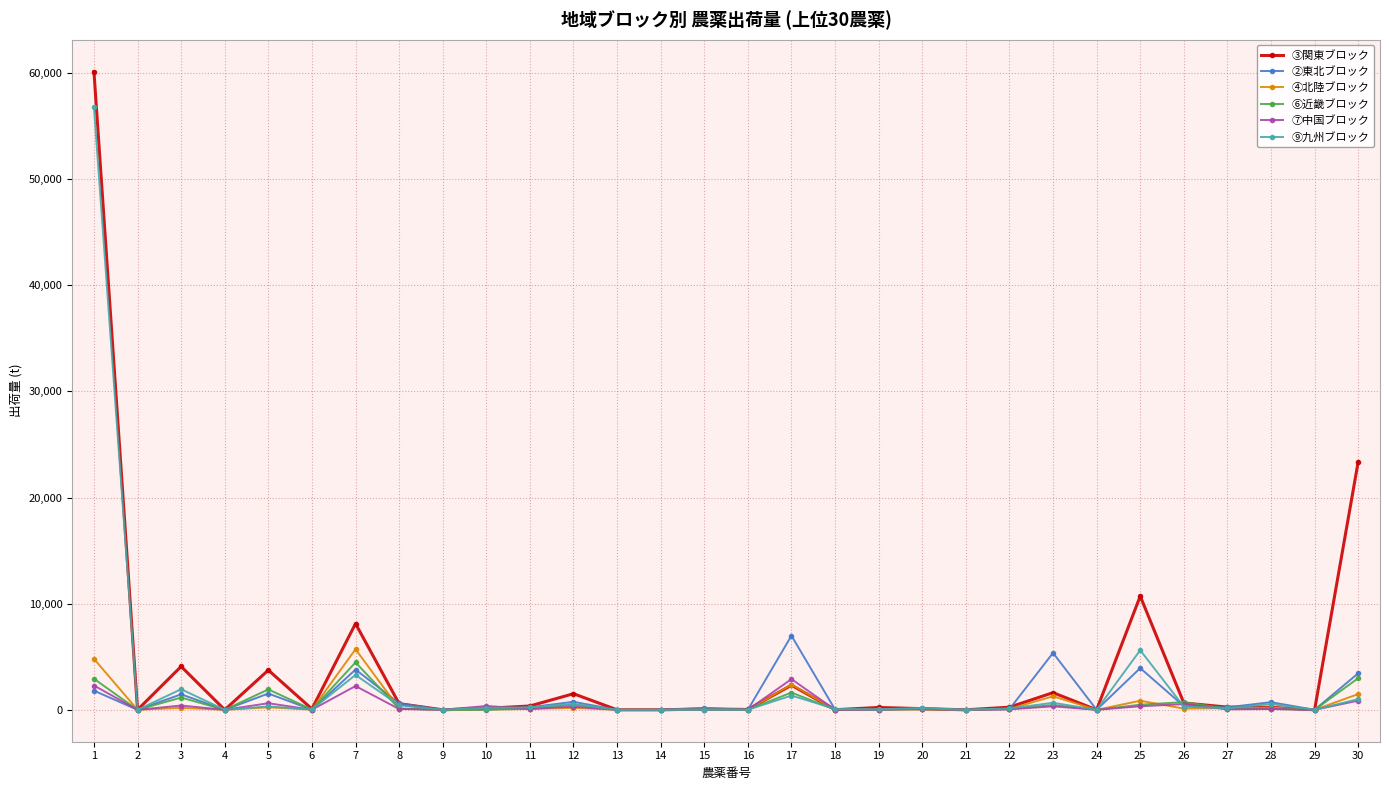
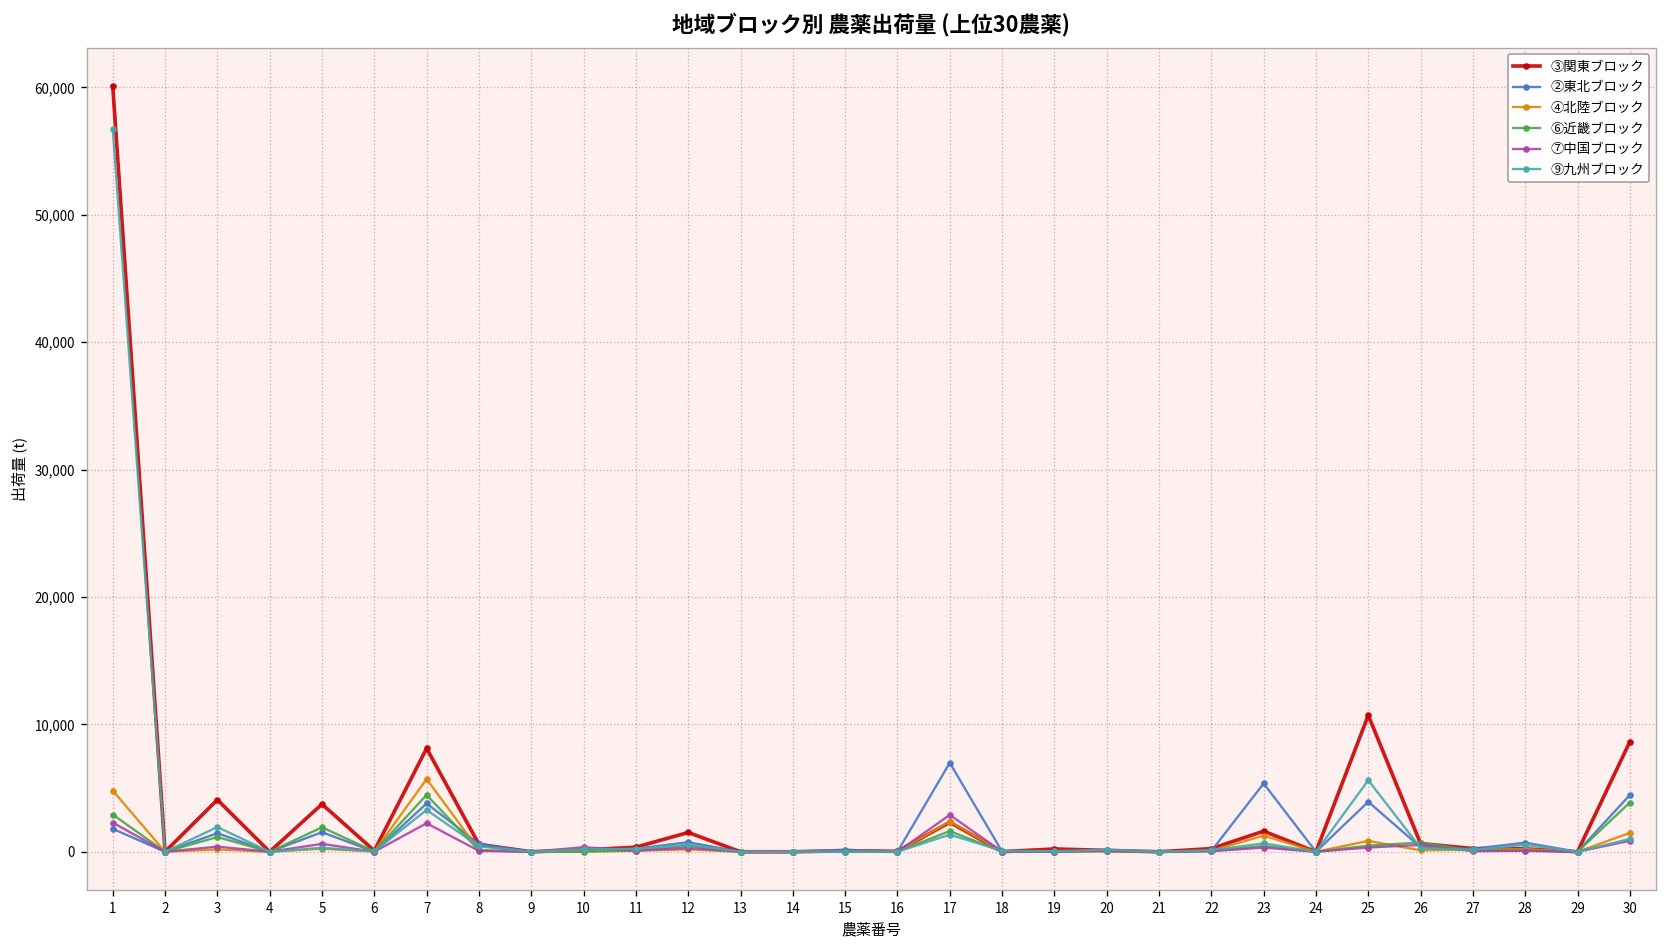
  {
    "③関東ブロック": {
      "1": "60,100",
      "3": "4,100",
      "5": "3,700",
      "7": "8,100",
      "12": "1,500",
      "23": "1,600",
      "25": "10,700",
-     "30": "23,400"
+     "30": "8,600"
    },
    "②東北ブロック": {
      "1": "1,800",
      "3": "1,500",
      "5": "1,500",
      "7": "3,800",
      "17": "7,000",
      "23": "5,400",
      "25": "3,900",
-     "30": "3,400"
+     "30": "4,500"
    },
    "④北陸ブロック": {
      "1": "4,800",
      "7": "5,700",
      "23": "1,300",
      "25": "900",
      "30": "1,500"
    },
    "⑥近畿ブロック": {
      "1": "2,900",
      "3": "1,200",
      "5": "1,900",
      "7": "4,500",
      "17": "1,600",
-     "30": "3,000"
+     "30": "3,900"
    },
    "⑦中国ブロック": {
      "1": "2,300",
      "5": "600",
      "7": "2,200",
      "17": "2,900"
    },
    "⑨九州ブロック": {
      "1": "56,800",
      "3": "1,900",
      "7": "3,300",
      "17": "1,300",
      "25": "5,600"
    }
  }
